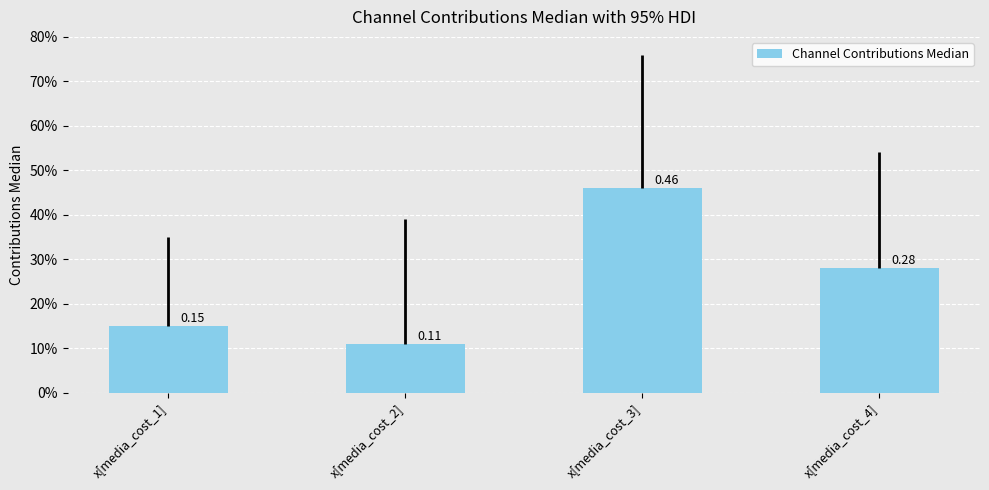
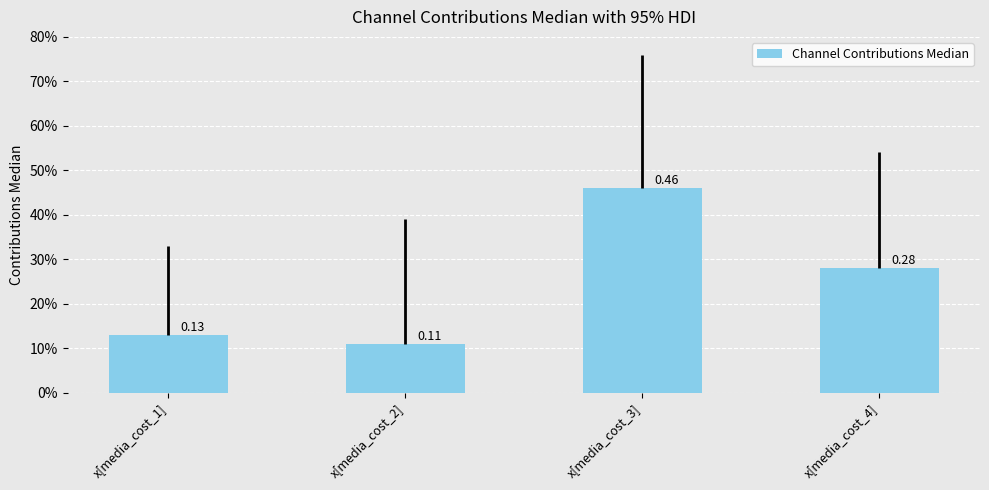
  {
-   "x[media_cost_1]": 0.15,
+   "x[media_cost_1]": 0.13,
    "x[media_cost_2]": 0.11,
    "x[media_cost_3]": 0.46,
    "x[media_cost_4]": 0.28
  }
